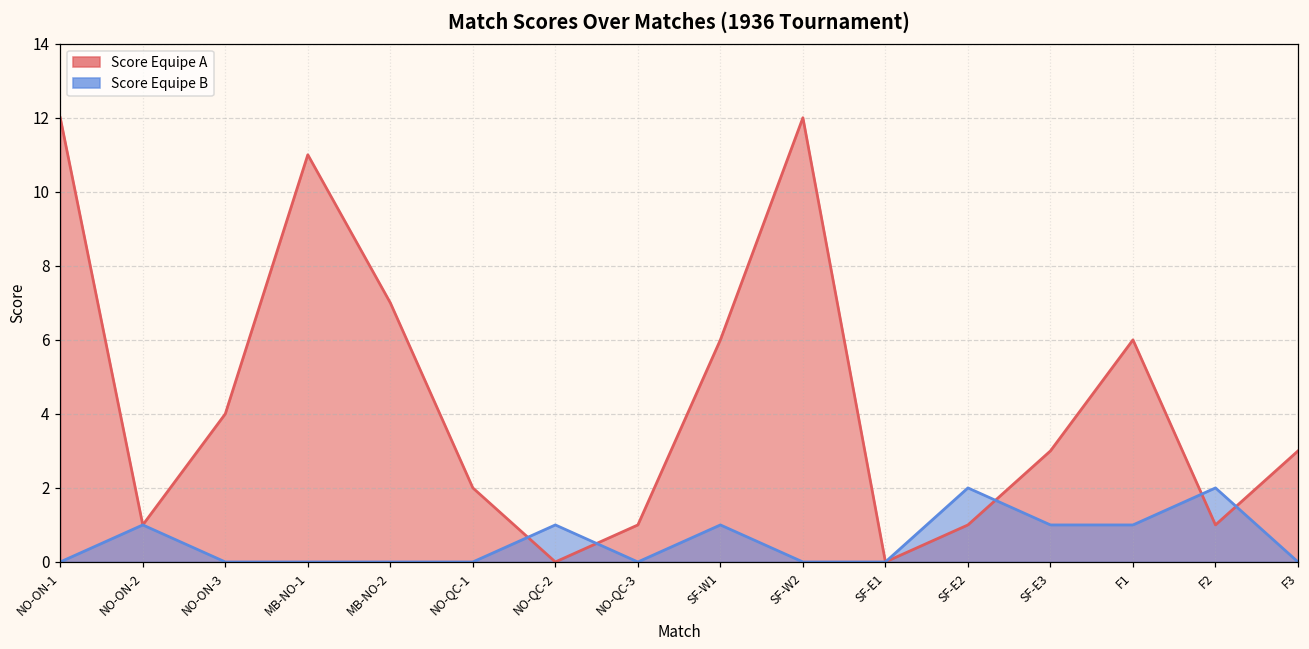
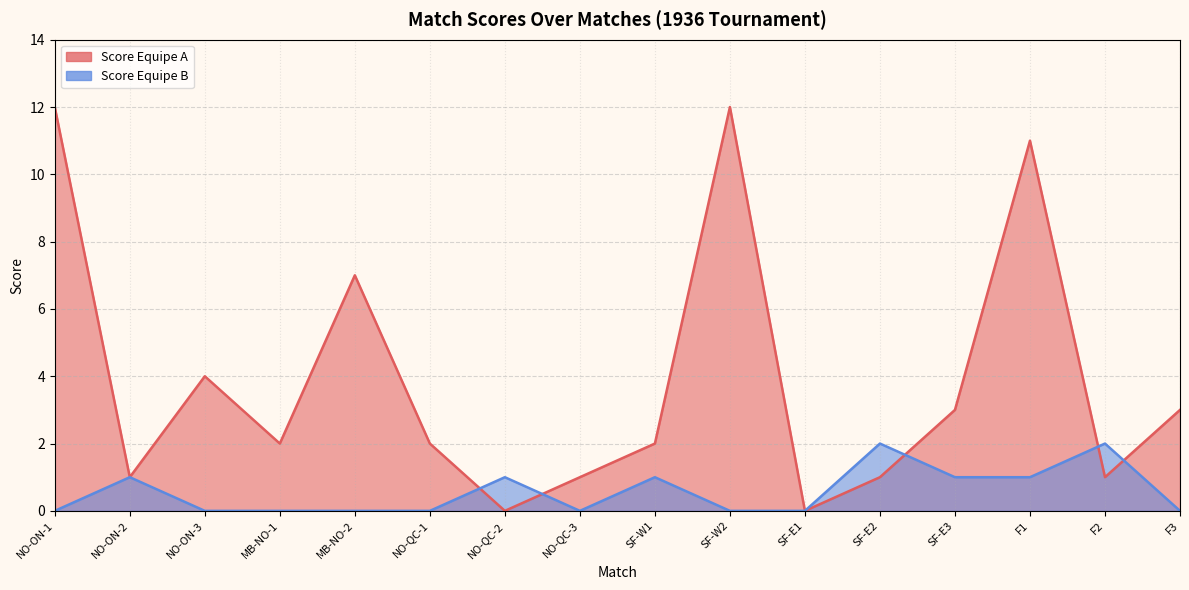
  {
    "Score Equipe A": {
      "NO-ON-1": 12,
      "NO-ON-3": 4,
-     "MB-NO-1": 11,
+     "MB-NO-1": 2,
      "MB-NO-2": 7,
      "NO-QC-1": 2,
      "NO-QC-2": 0,
      "NO-QC-3": 1,
-     "SF-W1": 6,
+     "SF-W1": 2,
      "SF-W2": 12,
      "SF-E2": 1,
      "SF-E3": 3,
-     "F1": 6,
+     "F1": 11,
      "F2": 1,
      "F3": 3
    },
    "Score Equipe B": {
      "NO-ON-1": 0,
      "NO-ON-3": 0,
      "MB-NO-1": 0,
      "MB-NO-2": 0,
      "NO-QC-1": 0,
      "NO-QC-2": 1,
      "NO-QC-3": 0,
      "SF-W1": 1,
      "SF-W2": 0,
      "SF-E2": 2,
      "SF-E3": 1,
      "F1": 1,
      "F2": 2,
      "F3": 0
    }
  }
